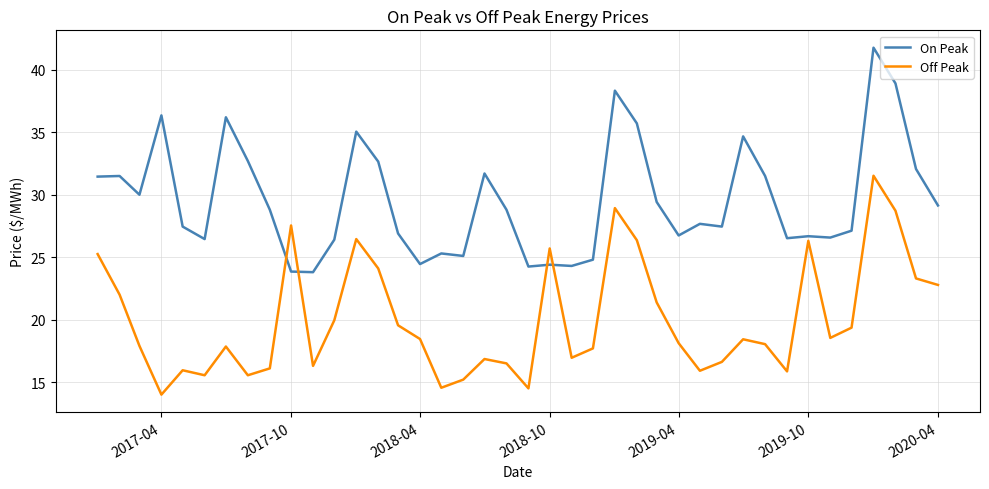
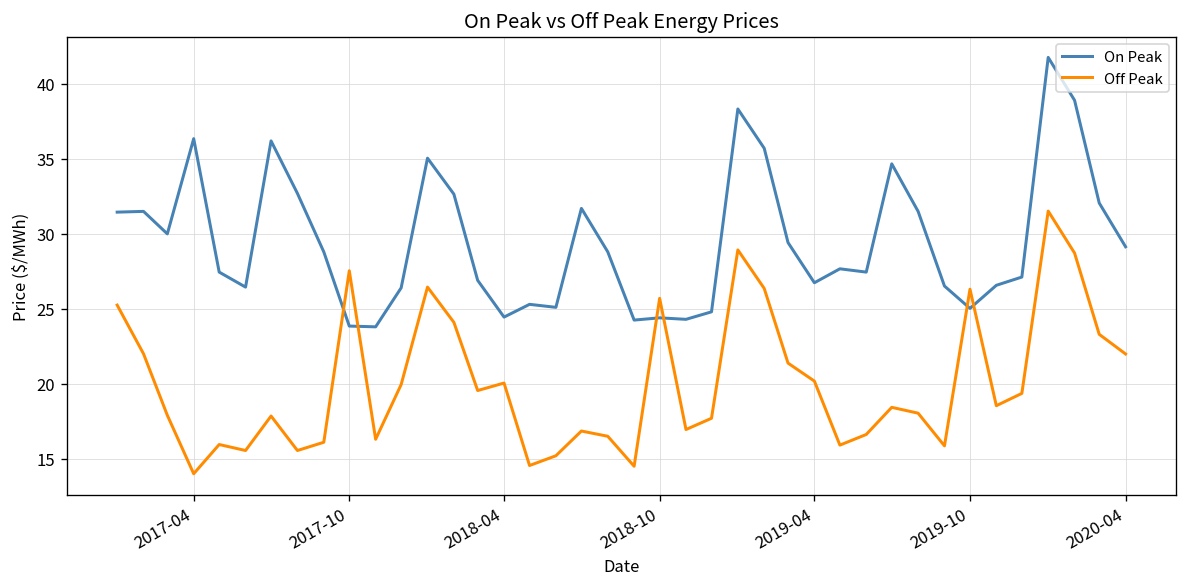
  {
    "On Peak": {
      "2017-04": 36.4,
      "2017-10": 23.9,
      "2018-04": 24.5,
      "2018-10": 24.4,
      "2019-04": 26.7,
-     "2019-10": 26.7,
+     "2019-10": 25.0,
      "2020-04": 29.1
    },
    "Off Peak": {
      "2017-04": 14.0,
      "2017-10": 27.5,
-     "2018-04": 18.5,
+     "2018-04": 20.1,
      "2018-10": 25.7,
-     "2019-04": 18.1,
+     "2019-04": 20.2,
      "2019-10": 26.3,
-     "2020-04": 22.8
+     "2020-04": 22.0
    }
  }
